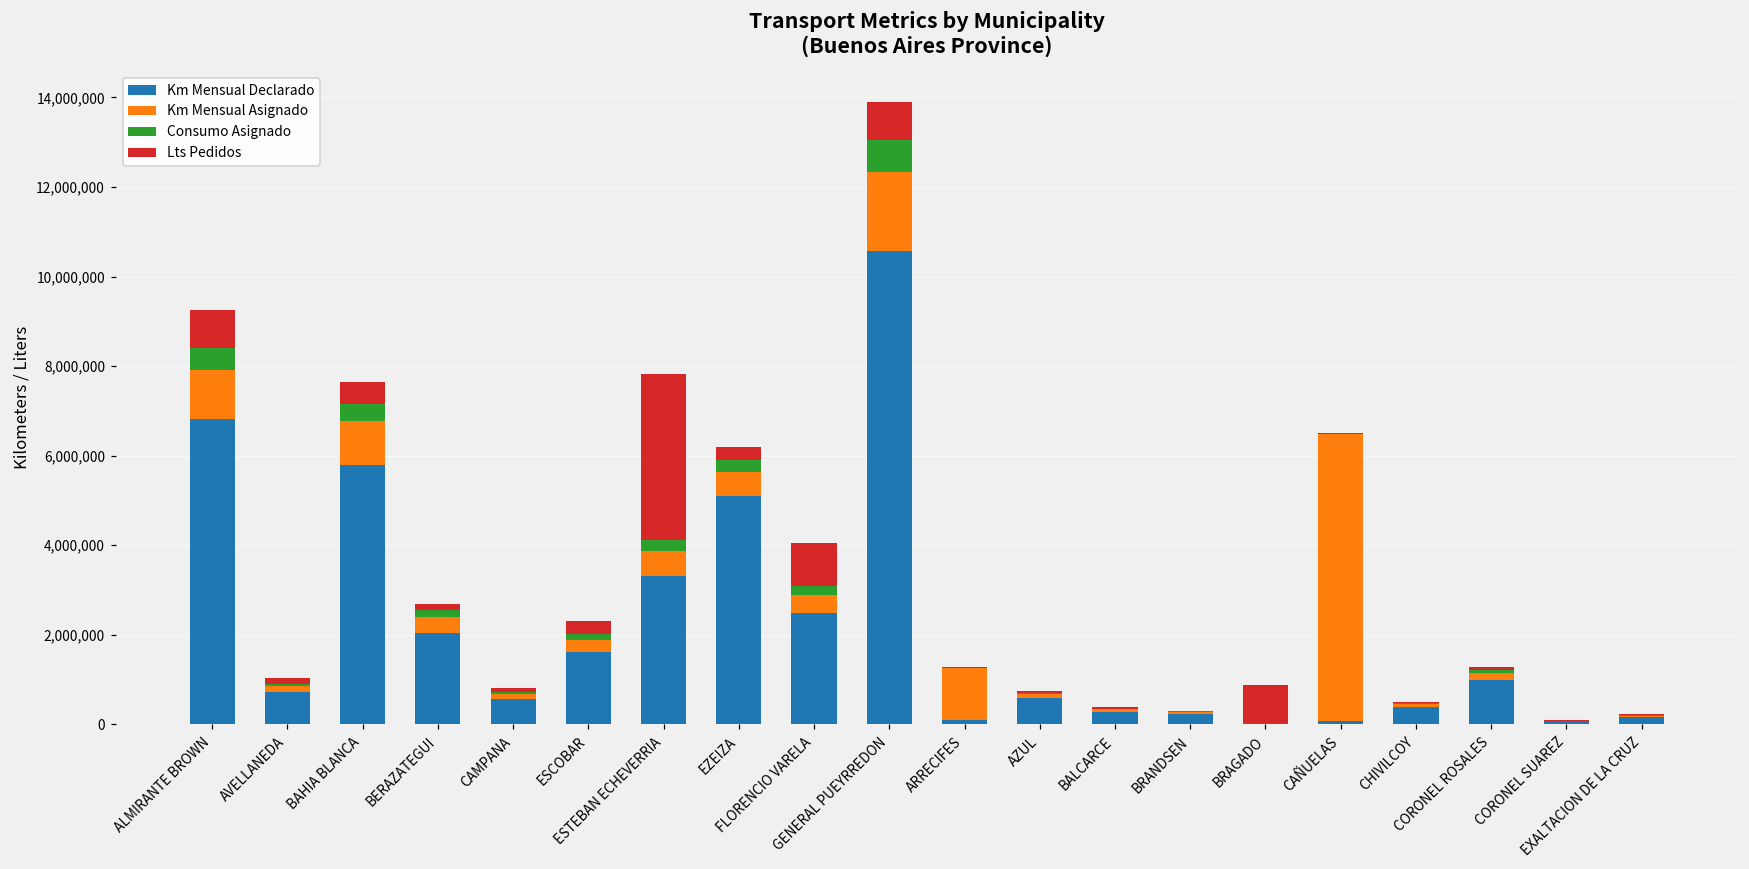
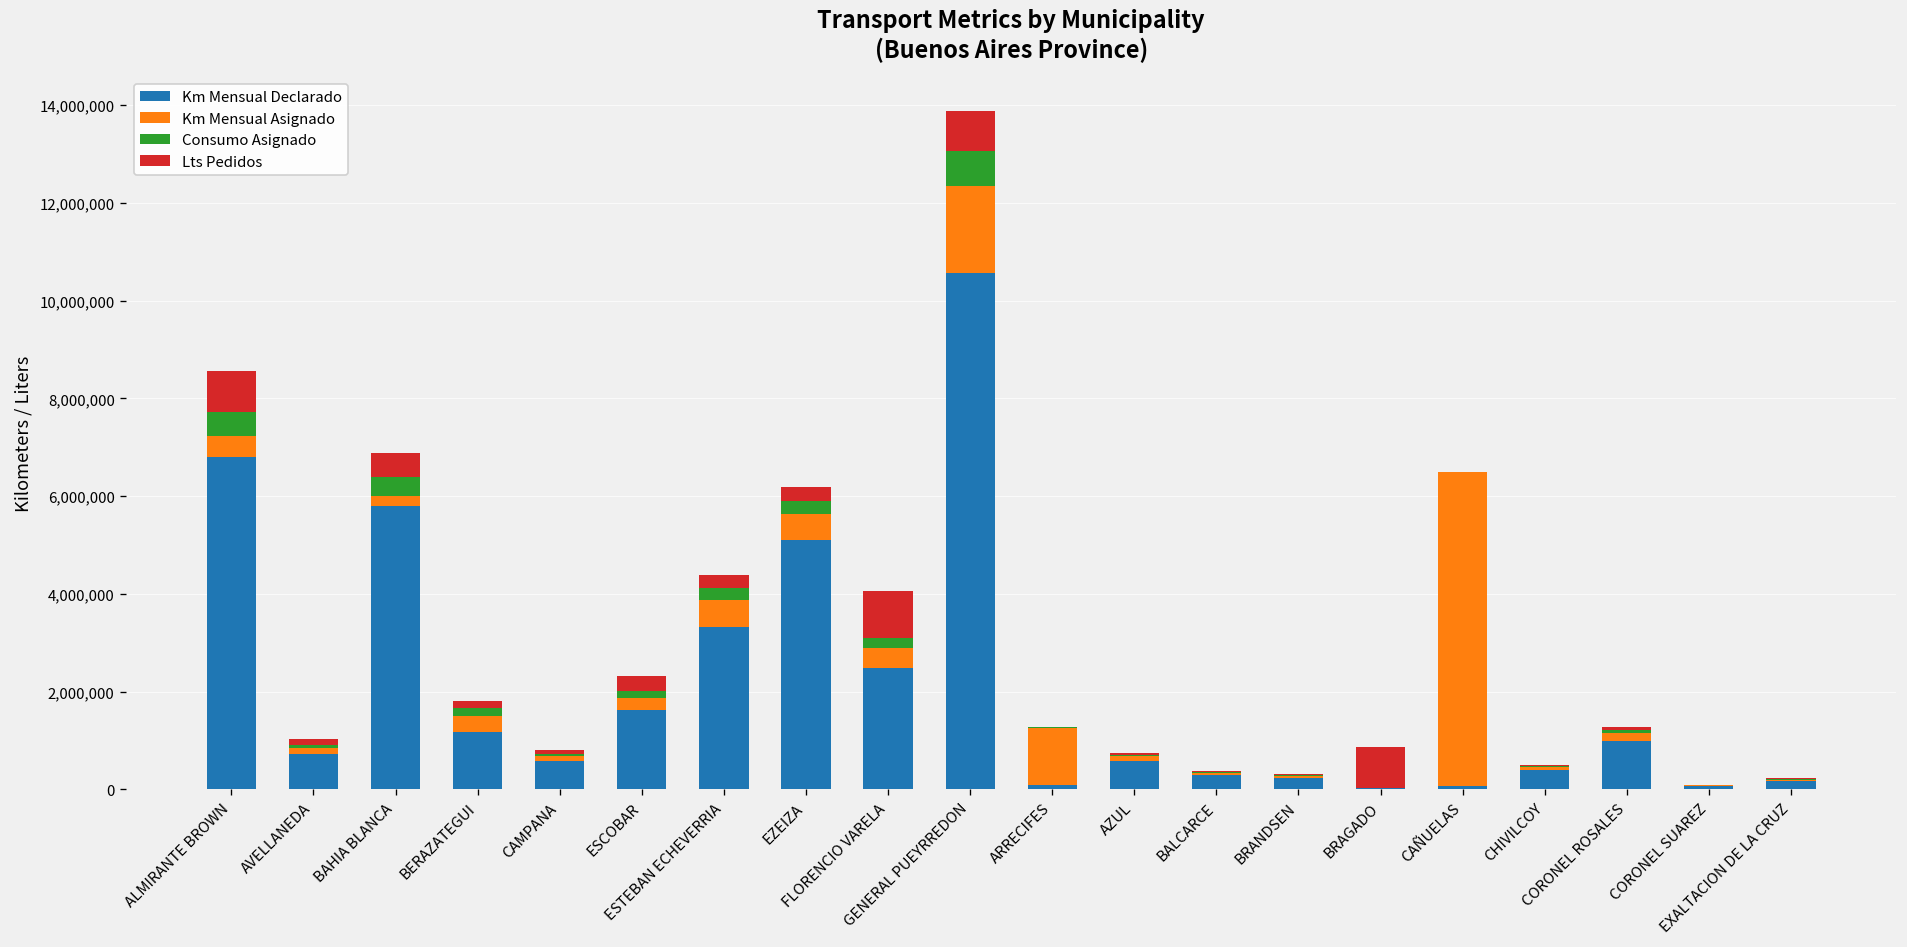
  {
    "Km Mensual Declarado": {
      "ALMIRANTE BROWN": "6,800,000",
      "AVELLANEDA": "700,000",
      "BAHIA BLANCA": "5,800,000",
-     "BERAZATEGUI": "2,100,000",
+     "BERAZATEGUI": "1,200,000",
      "CAMPANA": "600,000",
      "ESCOBAR": "1,600,000",
      "ESTEBAN ECHEVERRIA": "3,300,000",
      "EZEIZA": "5,100,000",
      "FLORENCIO VARELA": "2,500,000",
      "GENERAL PUEYRREDON": "10,600,000",
      "ARRECIFES": "100,000",
      "AZUL": "600,000",
      "BALCARCE": "300,000",
      "BRANDSEN": "200,000",
      "CAÑUELAS": "100,000",
      "CHIVILCOY": "400,000",
      "CORONEL ROSALES": "1,000,000",
      "CORONEL SUAREZ": "100,000",
      "EXALTACION DE LA CRUZ": "200,000"
    },
    "Km Mensual Asignado": {
-     "ALMIRANTE BROWN": "1,100,000",
+     "ALMIRANTE BROWN": "400,000",
      "AVELLANEDA": "100,000",
-     "BAHIA BLANCA": "1,000,000",
+     "BAHIA BLANCA": "200,000",
      "BERAZATEGUI": "300,000",
      "CAMPANA": "100,000",
      "ESCOBAR": "300,000",
      "ESTEBAN ECHEVERRIA": "600,000",
      "EZEIZA": "500,000",
      "FLORENCIO VARELA": "400,000",
      "GENERAL PUEYRREDON": "1,800,000",
      "ARRECIFES": "1,200,000",
      "AZUL": "100,000",
      "CAÑUELAS": "6,400,000",
      "CHIVILCOY": "100,000",
      "CORONEL ROSALES": "200,000"
    },
    "Consumo Asignado": {
      "ALMIRANTE BROWN": "500,000",
      "BAHIA BLANCA": "400,000",
      "BERAZATEGUI": "200,000",
      "ESCOBAR": "100,000",
      "ESTEBAN ECHEVERRIA": "300,000",
      "EZEIZA": "300,000",
      "FLORENCIO VARELA": "200,000",
      "GENERAL PUEYRREDON": "700,000",
      "BRAGADO": "0",
      "CORONEL SUAREZ": "0"
    },
    "Lts Pedidos": {
      "ALMIRANTE BROWN": "800,000",
      "AVELLANEDA": "100,000",
      "BAHIA BLANCA": "500,000",
      "BERAZATEGUI": "200,000",
      "CAMPANA": "100,000",
      "ESCOBAR": "300,000",
-     "ESTEBAN ECHEVERRIA": "3,700,000",
+     "ESTEBAN ECHEVERRIA": "300,000",
      "EZEIZA": "300,000",
      "FLORENCIO VARELA": "1,000,000",
      "GENERAL PUEYRREDON": "800,000",
      "BRAGADO": "800,000"
    }
  }
